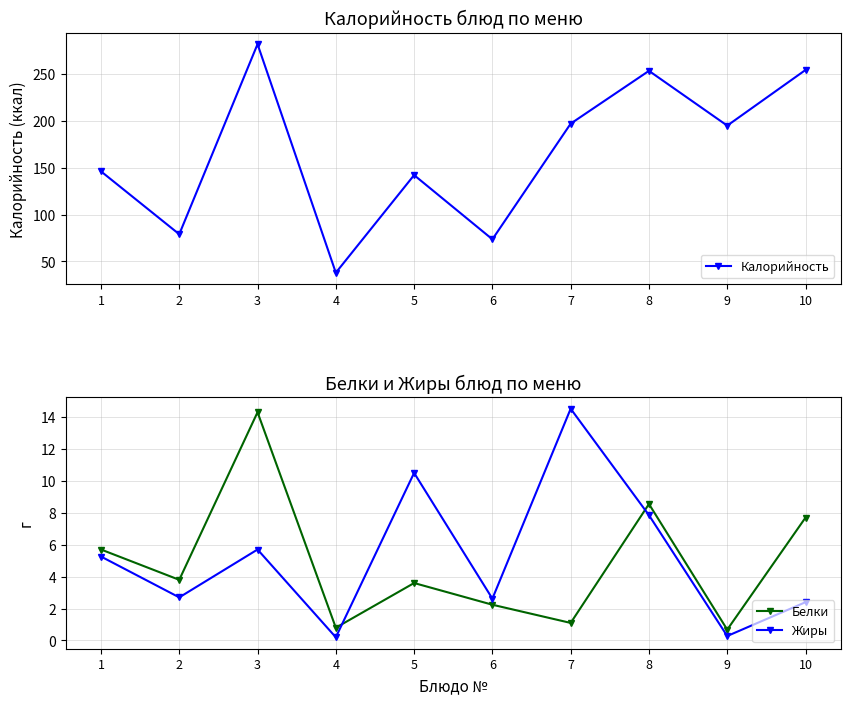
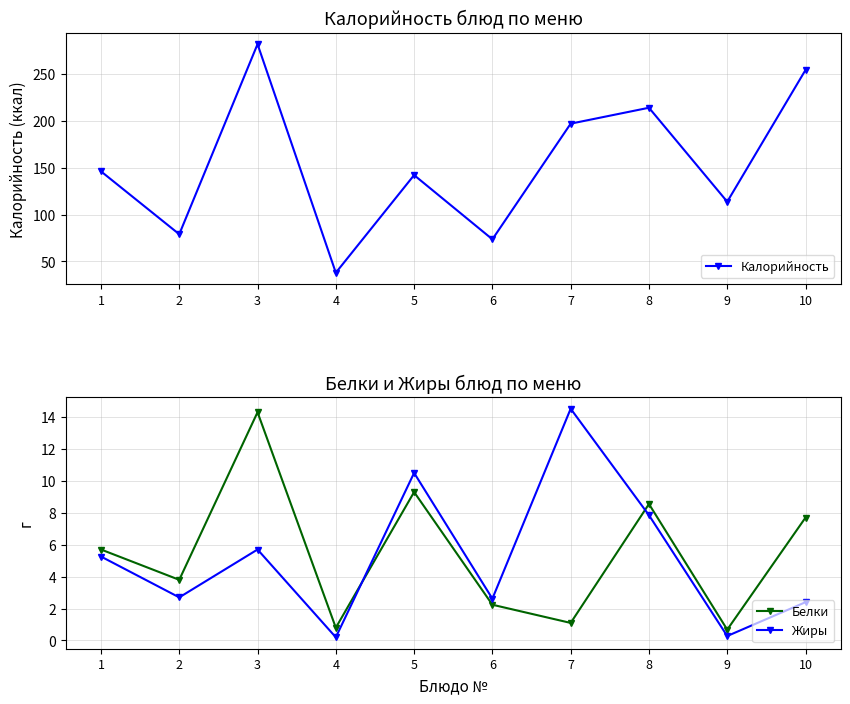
  {
    "Калорийность блюд по меню": {
      "1": 150,
      "2": 80,
      "3": 280,
      "4": 40,
      "5": 140,
      "6": 70,
      "7": 200,
-     "8": 250,
-     "9": 190,
+     "8": 210,
+     "9": 110,
      "10": 250
    },
    "Белки и Жиры блюд по меню": {
      "Белки": {
        "1": 5.7,
        "2": 3.8,
        "3": 14.3,
        "4": 0.8,
-       "5": 3.6,
+       "5": 9.3,
        "6": 2.2,
        "7": 1.1,
        "8": 8.6,
        "9": 0.7,
        "10": 7.7
      },
      "Жиры": {
        "1": 5.3,
        "2": 2.7,
        "3": 5.7,
        "4": 0.2,
        "5": 10.5,
        "6": 2.6,
        "7": 14.5,
        "8": 7.9,
        "9": 0.3
      }
    }
  }
